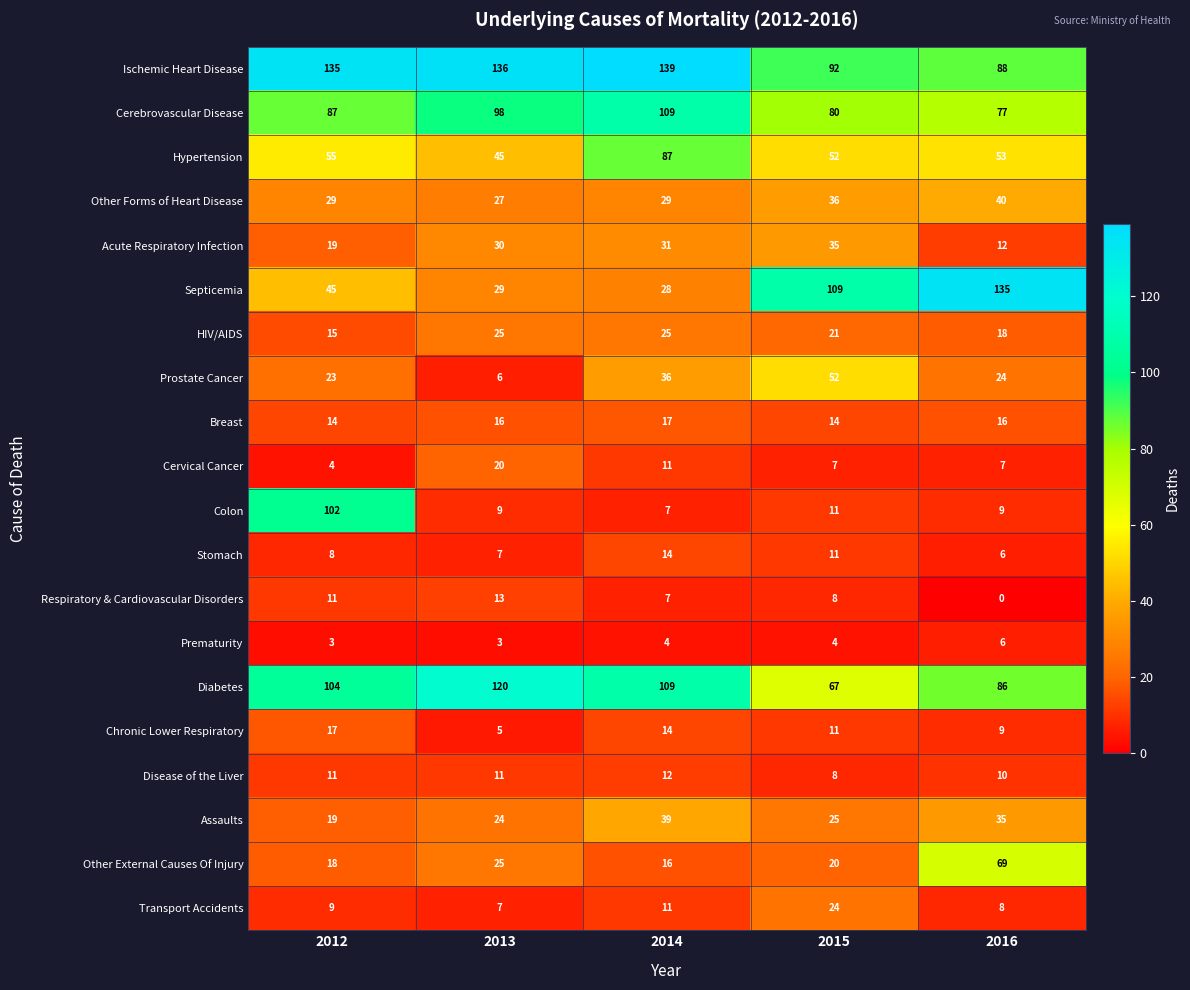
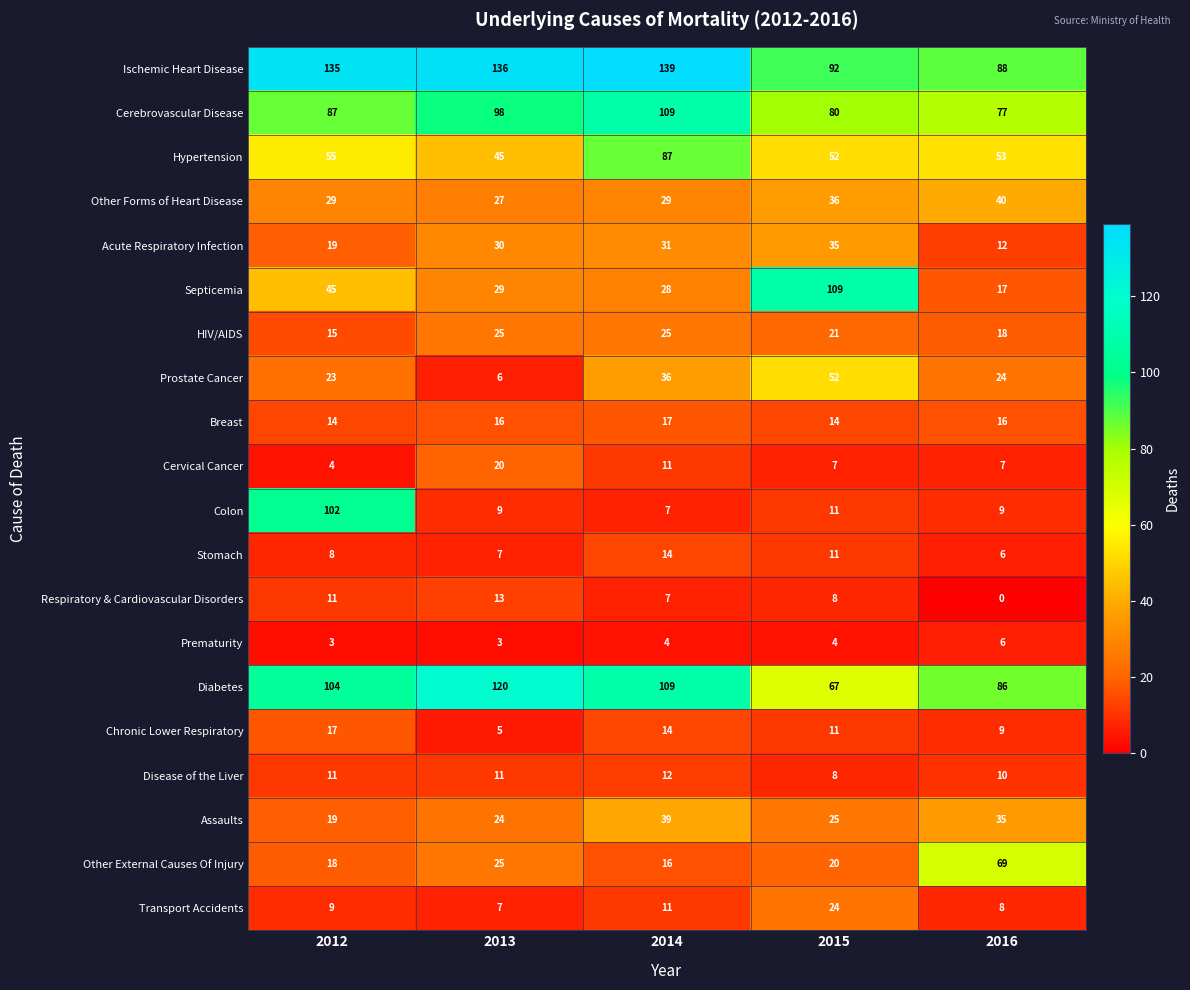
  {
    "Ischemic Heart Disease": {
      "2012": 135,
      "2013": 136,
      "2014": 139,
      "2015": 92,
      "2016": 88
    },
    "Cerebrovascular Disease": {
      "2012": 87,
      "2013": 98,
      "2014": 109,
      "2015": 80,
      "2016": 77
    },
    "Hypertension": {
      "2012": 55,
      "2013": 45,
      "2014": 87,
      "2015": 52,
      "2016": 53
    },
    "Other Forms of Heart Disease": {
      "2012": 29,
      "2013": 27,
      "2014": 29,
      "2015": 36,
      "2016": 40
    },
    "Acute Respiratory Infection": {
      "2012": 19,
      "2013": 30,
      "2014": 31,
      "2015": 35,
      "2016": 12
    },
    "Septicemia": {
      "2012": 45,
      "2013": 29,
      "2014": 28,
      "2015": 109,
-     "2016": 135
+     "2016": 17
    },
    "HIV/AIDS": {
      "2012": 15,
      "2013": 25,
      "2014": 25,
      "2015": 21,
      "2016": 18
    },
    "Prostate Cancer": {
      "2012": 23,
      "2013": 6,
      "2014": 36,
      "2015": 52,
      "2016": 24
    },
    "Breast": {
      "2012": 14,
      "2013": 16,
      "2014": 17,
      "2015": 14,
      "2016": 16
    },
    "Cervical Cancer": {
      "2012": 4,
      "2013": 20,
      "2014": 11,
      "2015": 7,
      "2016": 7
    },
    "Colon": {
      "2012": 102,
      "2013": 9,
      "2014": 7,
      "2015": 11,
      "2016": 9
    },
    "Stomach": {
      "2012": 8,
      "2013": 7,
      "2014": 14,
      "2015": 11,
      "2016": 6
    },
    "Respiratory & Cardiovascular Disorders": {
      "2012": 11,
      "2013": 13,
      "2014": 7,
      "2015": 8,
      "2016": 0
    },
    "Prematurity": {
      "2012": 3,
      "2013": 3,
      "2014": 4,
      "2015": 4,
      "2016": 6
    },
    "Diabetes": {
      "2012": 104,
      "2013": 120,
      "2014": 109,
      "2015": 67,
      "2016": 86
    },
    "Chronic Lower Respiratory": {
      "2012": 17,
      "2013": 5,
      "2014": 14,
      "2015": 11,
      "2016": 9
    },
    "Disease of the Liver": {
      "2012": 11,
      "2013": 11,
      "2014": 12,
      "2015": 8,
      "2016": 10
    },
    "Assaults": {
      "2012": 19,
      "2013": 24,
      "2014": 39,
      "2015": 25,
      "2016": 35
    },
    "Other External Causes Of Injury": {
      "2012": 18,
      "2013": 25,
      "2014": 16,
      "2015": 20,
      "2016": 69
    },
    "Transport Accidents": {
      "2012": 9,
      "2013": 7,
      "2014": 11,
      "2015": 24,
      "2016": 8
    }
  }
